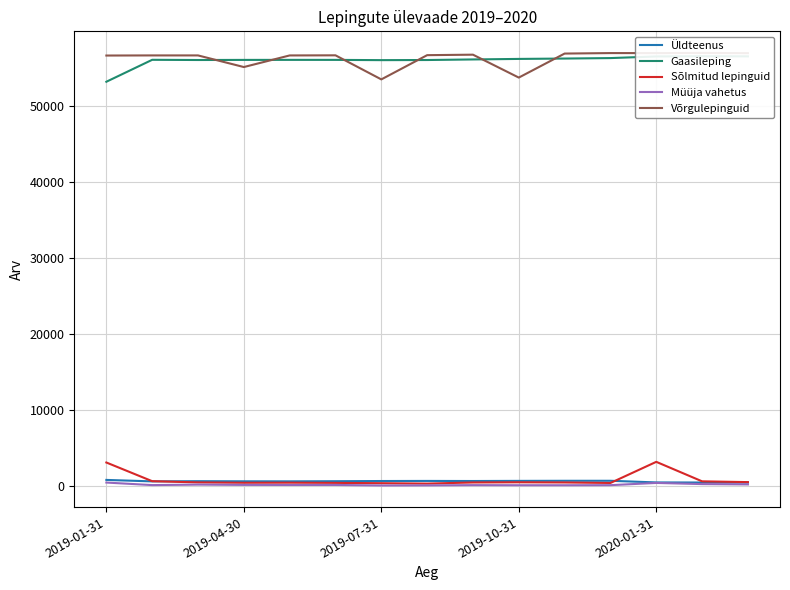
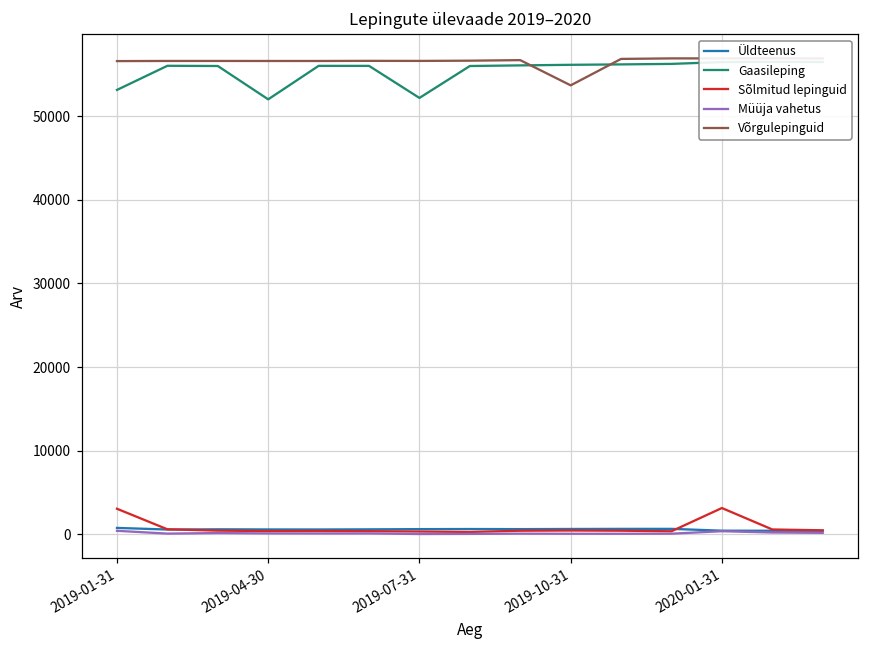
  {
    "Üldteenus": {
      "2019-01-31": 1000
    },
    "Gaasileping": {
      "2019-01-31": 53000,
-     "2019-04-30": 56000,
-     "2019-07-31": 56000,
+     "2019-04-30": 52000,
+     "2019-07-31": 52000,
      "2019-10-31": 56000
    },
    "Sõlmitud lepinguid": {
      "2019-01-31": 3000,
      "2020-01-31": 3000
    },
    "Müüja vahetus": {
      "2019-01-31": 0,
      "2019-10-31": 0
    },
    "Võrgulepinguid": {
      "2019-01-31": 57000,
-     "2019-04-30": 55000,
-     "2019-07-31": 53000,
+     "2019-04-30": 57000,
+     "2019-07-31": 57000,
      "2019-10-31": 54000
    }
  }
